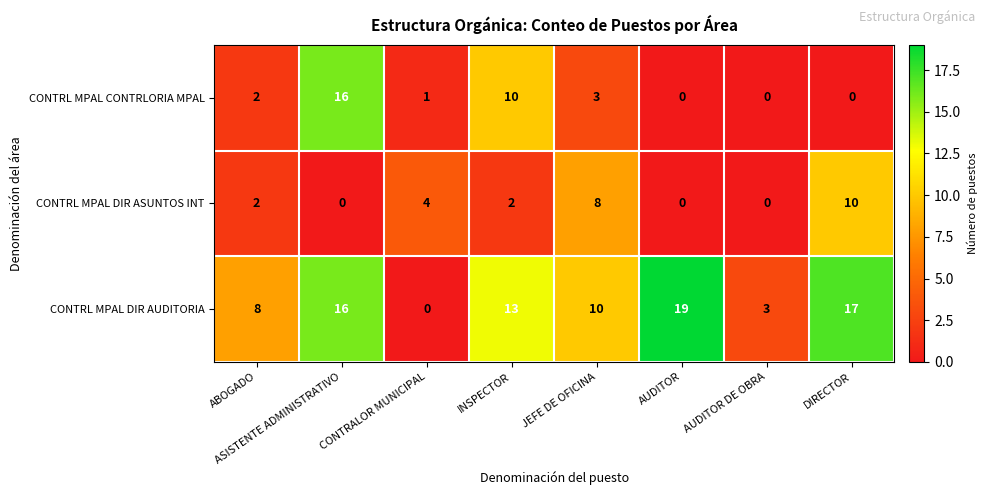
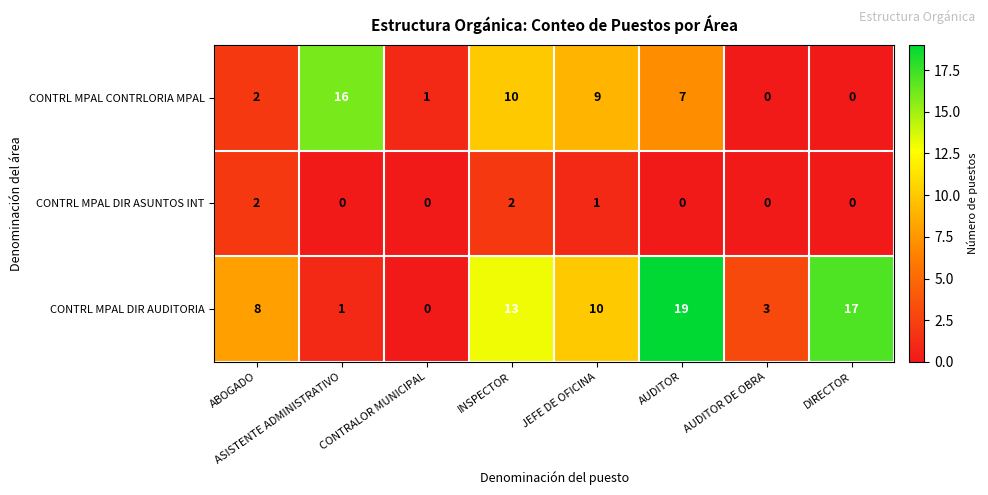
  {
    "CONTRL MPAL CONTRLORIA MPAL": {
      "ABOGADO": 2,
      "ASISTENTE ADMINISTRATIVO": 16,
      "CONTRALOR MUNICIPAL": 1,
      "INSPECTOR": 10,
-     "JEFE DE OFICINA": 3,
-     "AUDITOR": 0,
+     "JEFE DE OFICINA": 9,
+     "AUDITOR": 7,
      "AUDITOR DE OBRA": 0,
      "DIRECTOR": 0
    },
    "CONTRL MPAL DIR ASUNTOS INT": {
      "ABOGADO": 2,
      "ASISTENTE ADMINISTRATIVO": 0,
-     "CONTRALOR MUNICIPAL": 4,
+     "CONTRALOR MUNICIPAL": 0,
      "INSPECTOR": 2,
-     "JEFE DE OFICINA": 8,
+     "JEFE DE OFICINA": 1,
      "AUDITOR": 0,
      "AUDITOR DE OBRA": 0,
-     "DIRECTOR": 10
+     "DIRECTOR": 0
    },
    "CONTRL MPAL DIR AUDITORIA": {
      "ABOGADO": 8,
-     "ASISTENTE ADMINISTRATIVO": 16,
+     "ASISTENTE ADMINISTRATIVO": 1,
      "CONTRALOR MUNICIPAL": 0,
      "INSPECTOR": 13,
      "JEFE DE OFICINA": 10,
      "AUDITOR": 19,
      "AUDITOR DE OBRA": 3,
      "DIRECTOR": 17
    }
  }
